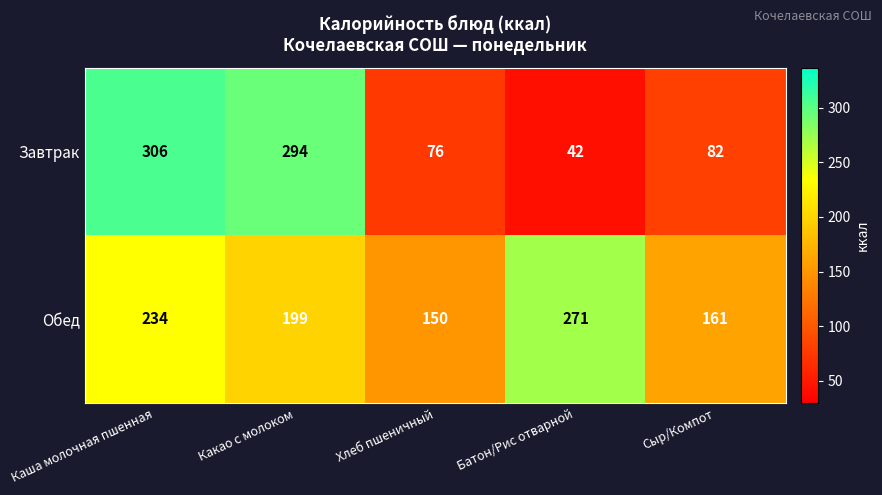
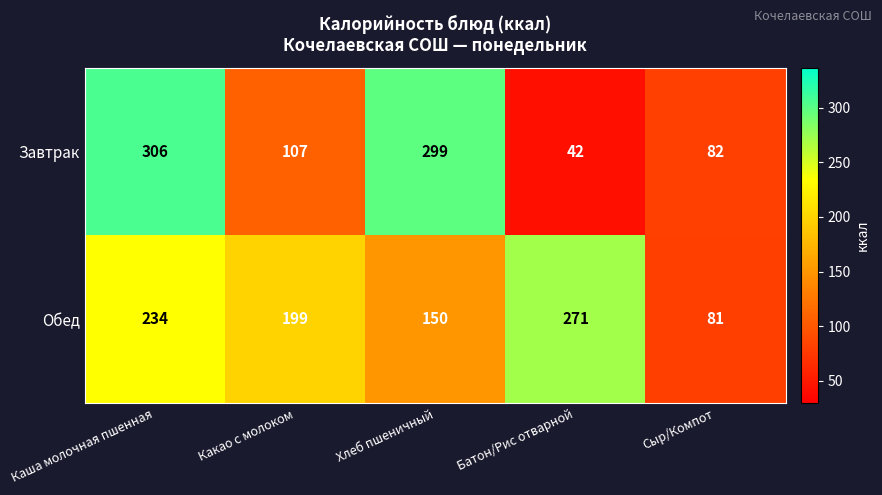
  {
    "Завтрак": {
      "Каша молочная пшенная": 306,
-     "Какао с молоком": 294,
-     "Хлеб пшеничный": 76,
+     "Какао с молоком": 107,
+     "Хлеб пшеничный": 299,
      "Батон/Рис отварной": 42,
      "Сыр/Компот": 82
    },
    "Обед": {
      "Каша молочная пшенная": 234,
      "Какао с молоком": 199,
      "Хлеб пшеничный": 150,
      "Батон/Рис отварной": 271,
-     "Сыр/Компот": 161
+     "Сыр/Компот": 81
    }
  }
